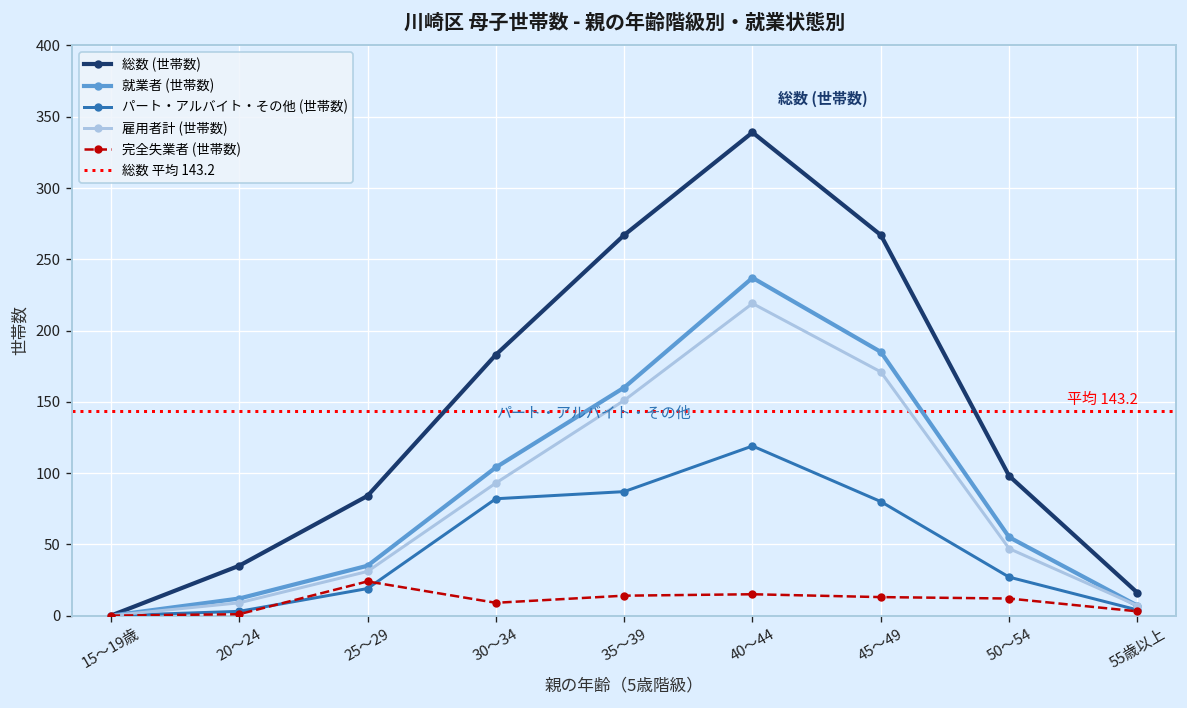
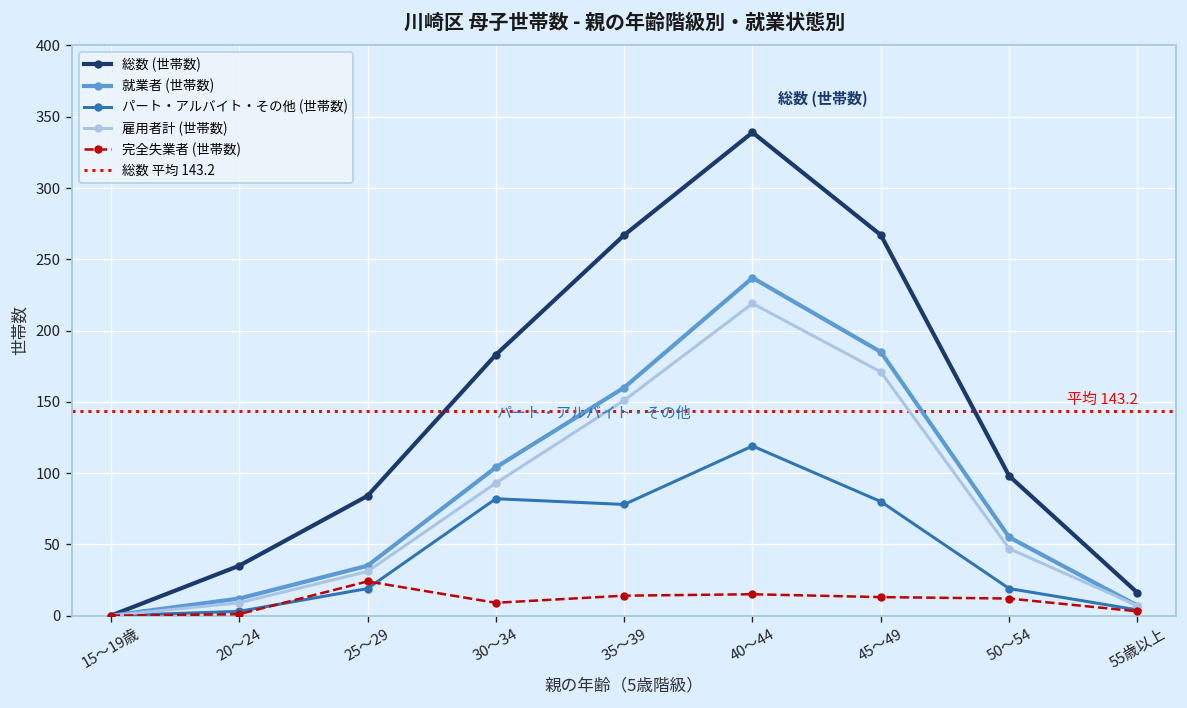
  {
    "総数 (世帯数)": {
      "20～24": 35,
      "25～29": 84,
      "30～34": 183,
      "35～39": 267,
      "40～44": 339,
      "45～49": 267,
      "50～54": 98,
      "55歳以上": 16
    },
    "就業者 (世帯数)": {
      "20～24": 12,
      "25～29": 35,
      "30～34": 104,
      "35～39": 160,
      "40～44": 237,
      "45～49": 185,
      "50～54": 55
    },
    "パート・アルバイト・その他 (世帯数)": {
      "25～29": 19,
      "30～34": 82,
-     "35～39": 87,
+     "35～39": 78,
      "40～44": 119,
      "45～49": 80,
-     "50～54": 27
+     "50～54": 19
    },
    "雇用者計 (世帯数)": {
      "20～24": 9,
      "25～29": 31,
      "30～34": 93,
      "35～39": 151,
      "40～44": 219,
      "45～49": 171,
      "50～54": 47
    },
    "完全失業者 (世帯数)": {
      "25～29": 24,
      "30～34": 9,
      "35～39": 14,
      "40～44": 15,
      "45～49": 13,
      "50～54": 12
    }
  }
